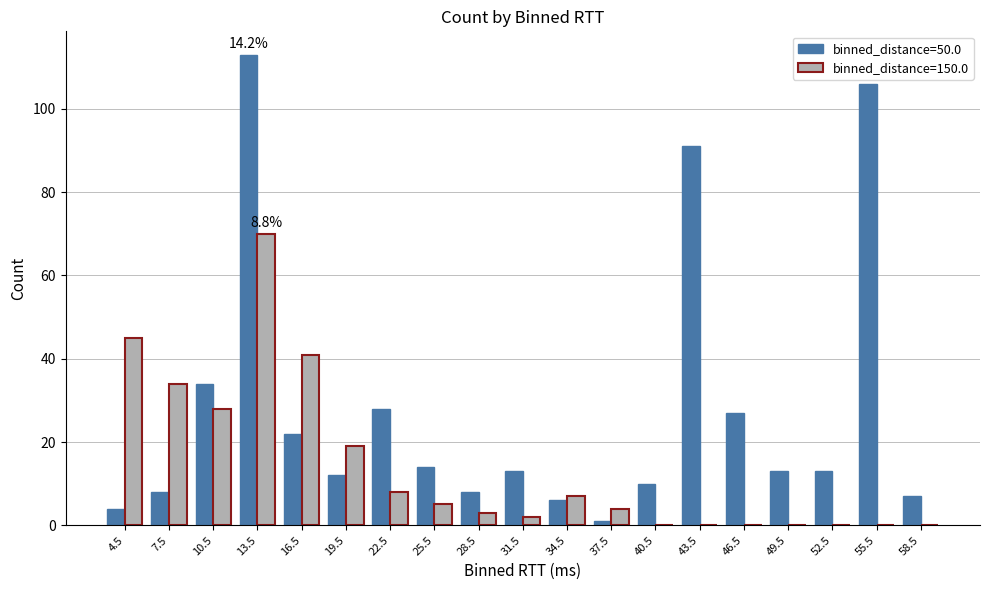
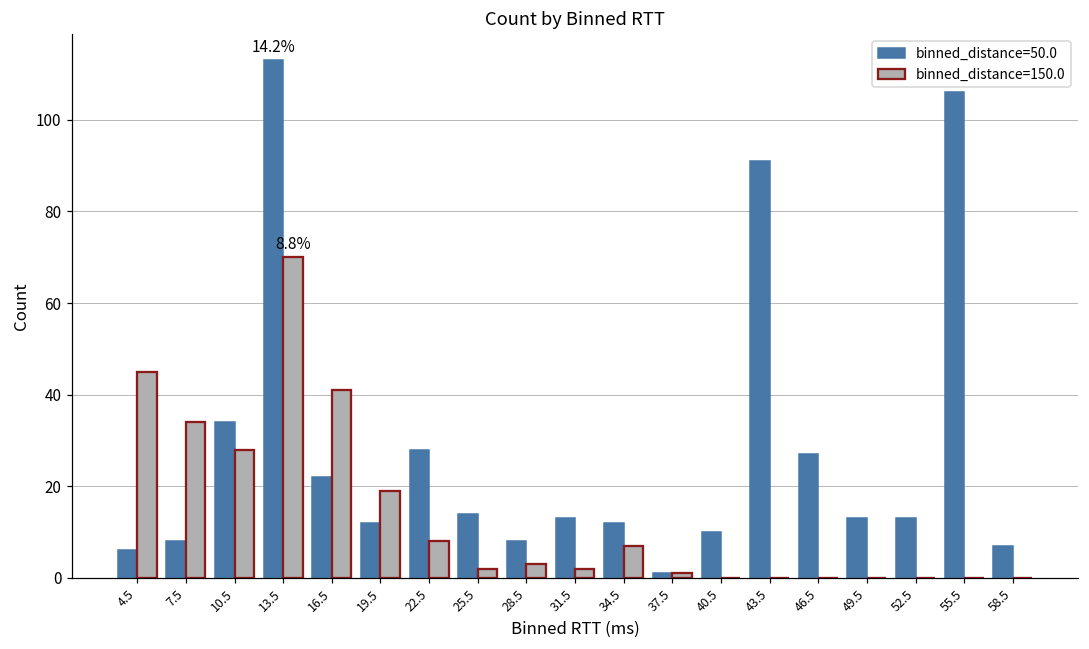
  {
    "binned_distance=50.0": {
-     "4.5": 4,
+     "4.5": 6,
      "7.5": 8,
      "10.5": 34,
      "16.5": 22,
      "19.5": 12,
      "22.5": 28,
      "25.5": 14,
      "28.5": 8,
      "31.5": 13,
-     "34.5": 6,
+     "34.5": 12,
      "37.5": 1,
      "40.5": 10,
      "43.5": 91,
      "46.5": 27,
      "49.5": 13,
      "52.5": 13,
      "55.5": 106,
      "58.5": 7
    },
    "binned_distance=150.0": {
      "4.5": 45,
      "7.5": 34,
      "10.5": 28,
      "16.5": 41,
      "19.5": 19,
      "22.5": 8,
-     "25.5": 5,
+     "25.5": 2,
      "28.5": 3,
      "31.5": 2,
      "34.5": 7,
-     "37.5": 4,
+     "37.5": 1,
      "40.5": 0,
      "43.5": 0,
      "46.5": 0,
      "49.5": 0,
      "52.5": 0,
      "55.5": 0,
      "58.5": 0
    }
  }
